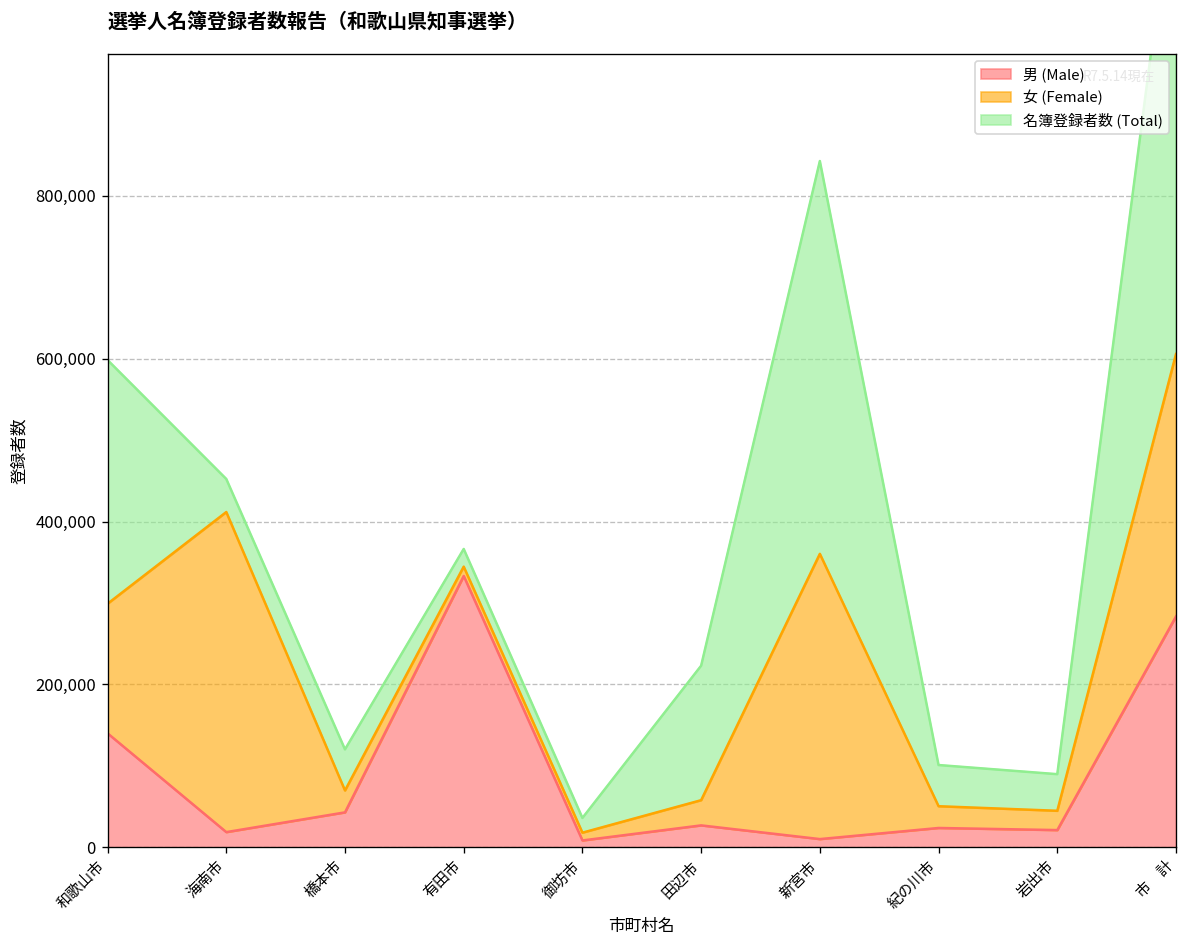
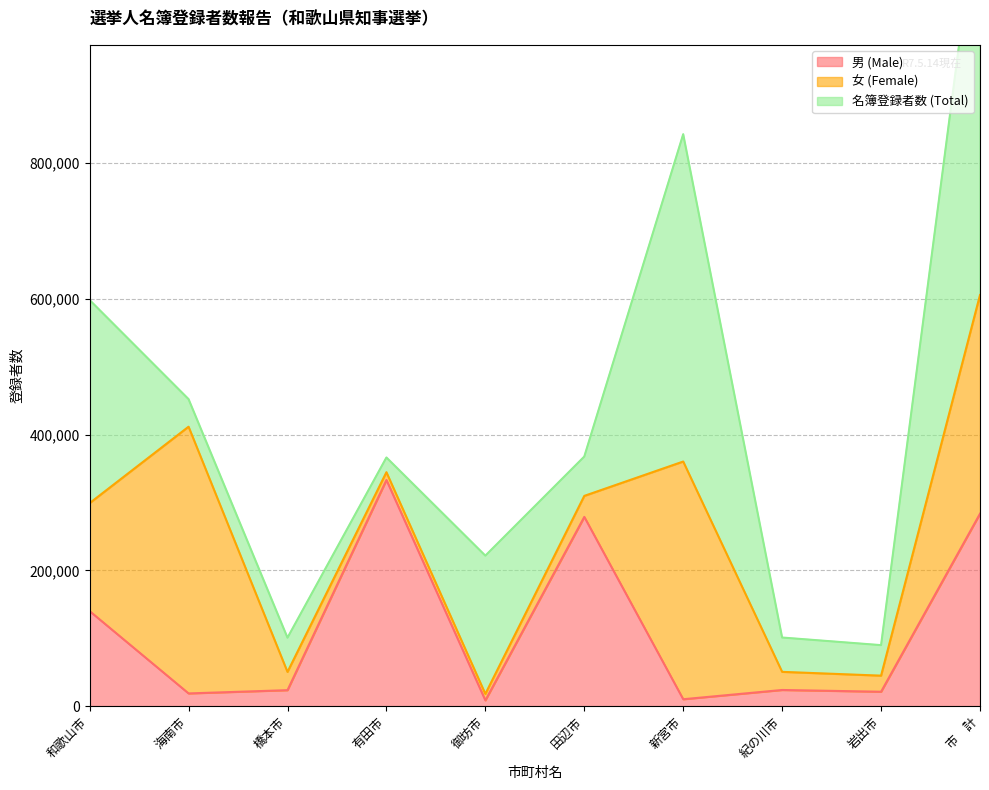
  {
    "男 (Male)": {
      "和歌山市": "140,000",
      "海南市": "20,000",
-     "橋本市": "40,000",
+     "橋本市": "20,000",
      "有田市": "330,000",
      "御坊市": "10,000",
-     "田辺市": "30,000",
+     "田辺市": "280,000",
      "新宮市": "10,000",
      "紀の川市": "20,000",
      "岩出市": "20,000",
      "市 計": "280,000"
    },
    "女 (Female)": {
      "和歌山市": "160,000",
      "海南市": "390,000",
      "橋本市": "30,000",
      "有田市": "10,000",
      "御坊市": "10,000",
      "田辺市": "30,000",
      "新宮市": "350,000",
      "紀の川市": "30,000",
      "岩出市": "20,000",
      "市 計": "320,000"
    },
    "名簿登録者数 (Total)": {
      "和歌山市": "300,000",
      "海南市": "40,000",
      "橋本市": "50,000",
      "有田市": "20,000",
-     "御坊市": "20,000",
-     "田辺市": "170,000",
+     "御坊市": "200,000",
+     "田辺市": "60,000",
      "新宮市": "480,000",
      "紀の川市": "50,000",
      "岩出市": "40,000"
    }
  }
